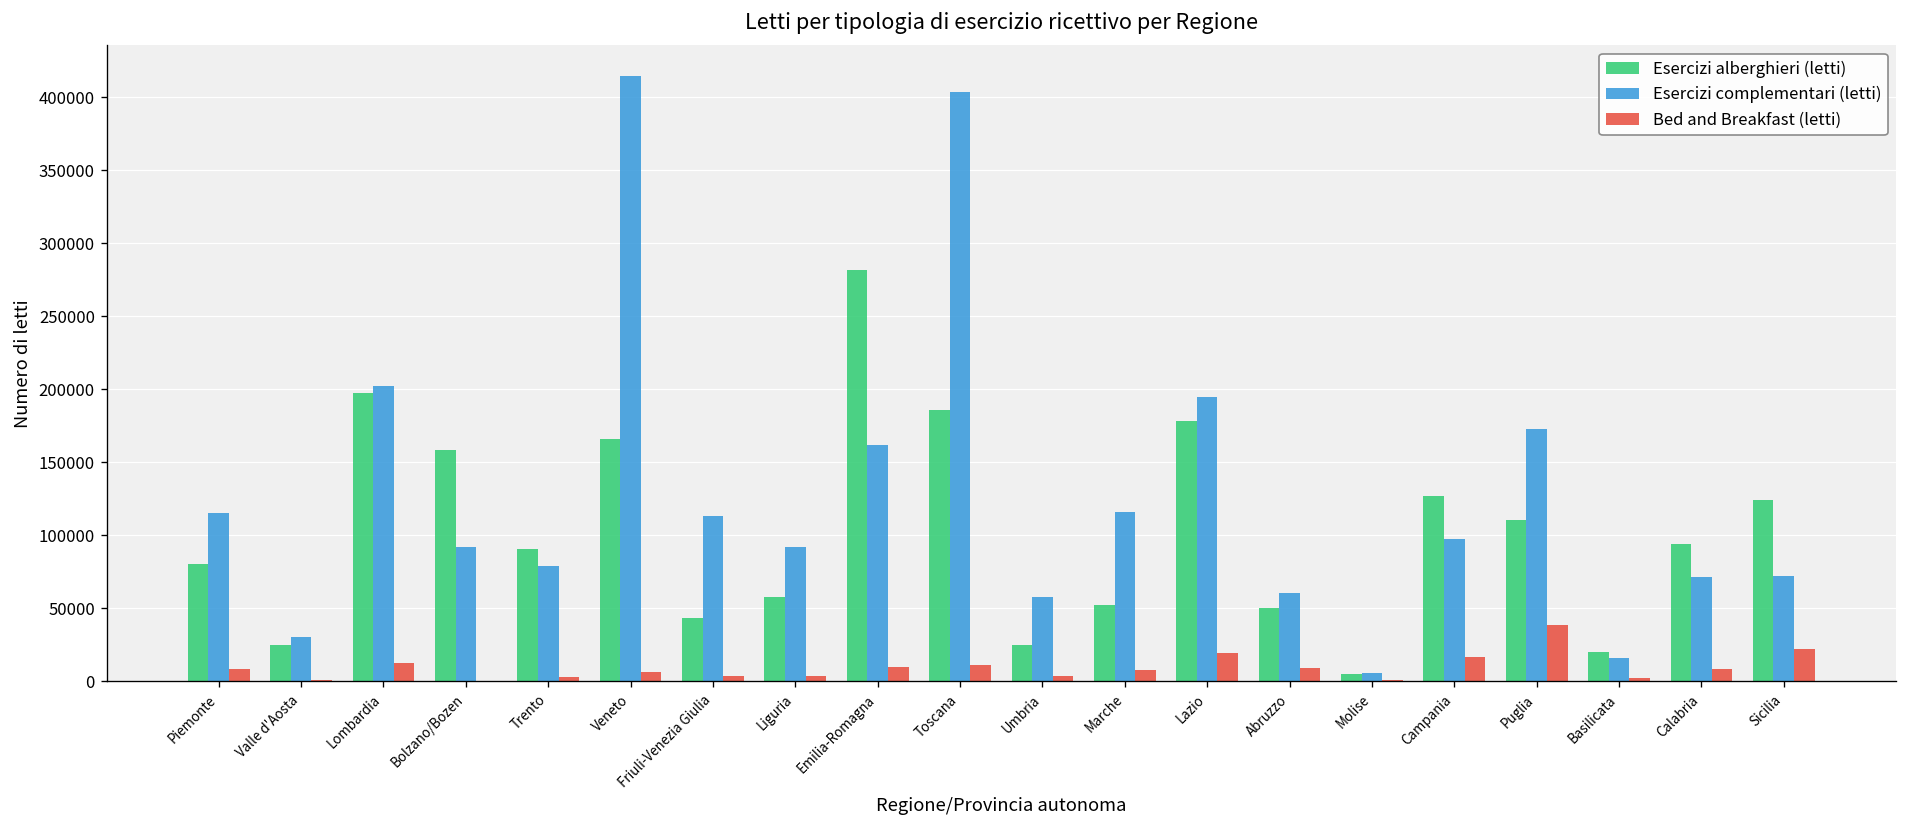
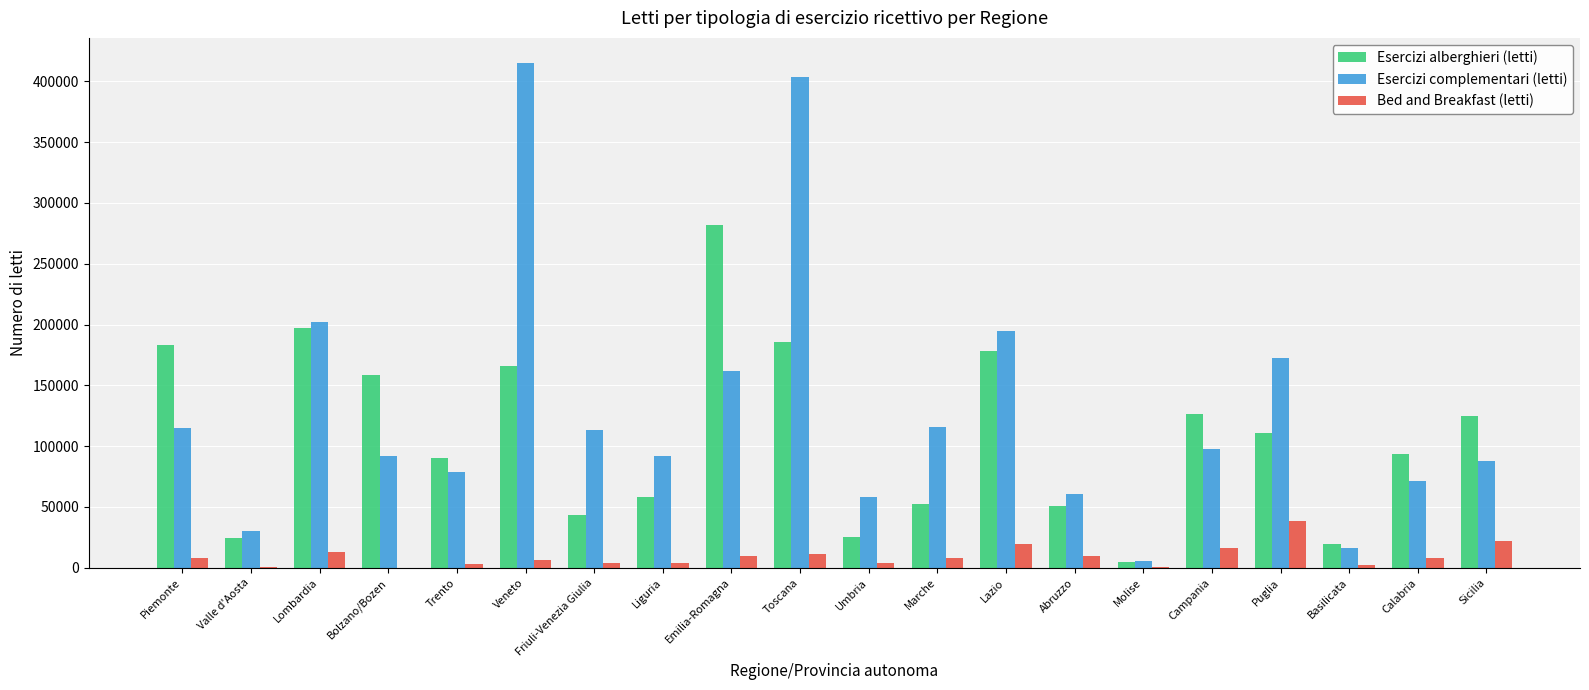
  {
    "Esercizi alberghieri (letti)": {
-     "Piemonte": 80000,
+     "Piemonte": 183000,
      "Valle d'Aosta": 25000,
      "Lombardia": 197000,
      "Bolzano/Bozen": 158000,
      "Trento": 91000,
      "Veneto": 166000,
      "Friuli-Venezia Giulia": 44000,
      "Liguria": 58000,
      "Emilia-Romagna": 282000,
      "Toscana": 186000,
      "Umbria": 25000,
      "Marche": 52000,
      "Lazio": 178000,
      "Abruzzo": 50000,
      "Molise": 5000,
      "Campania": 127000,
      "Puglia": 111000,
      "Basilicata": 20000,
      "Calabria": 94000,
      "Sicilia": 125000
    },
    "Esercizi complementari (letti)": {
      "Piemonte": 115000,
      "Valle d'Aosta": 30000,
      "Lombardia": 202000,
      "Bolzano/Bozen": 92000,
      "Trento": 79000,
      "Veneto": 415000,
      "Friuli-Venezia Giulia": 114000,
      "Liguria": 92000,
      "Emilia-Romagna": 162000,
      "Toscana": 404000,
      "Umbria": 58000,
      "Marche": 116000,
      "Lazio": 195000,
      "Abruzzo": 61000,
      "Molise": 6000,
      "Campania": 97000,
      "Puglia": 173000,
      "Basilicata": 16000,
      "Calabria": 72000,
-     "Sicilia": 72000
+     "Sicilia": 88000
    },
    "Bed and Breakfast (letti)": {
      "Piemonte": 8000,
      "Lombardia": 13000,
      "Bolzano/Bozen": 0,
      "Trento": 3000,
      "Veneto": 7000,
      "Friuli-Venezia Giulia": 4000,
      "Liguria": 4000,
      "Emilia-Romagna": 10000,
      "Toscana": 11000,
      "Umbria": 4000,
      "Marche": 8000,
      "Lazio": 20000,
      "Abruzzo": 9000,
      "Campania": 17000,
      "Puglia": 39000,
      "Basilicata": 2000,
      "Calabria": 8000,
      "Sicilia": 22000
    }
  }
